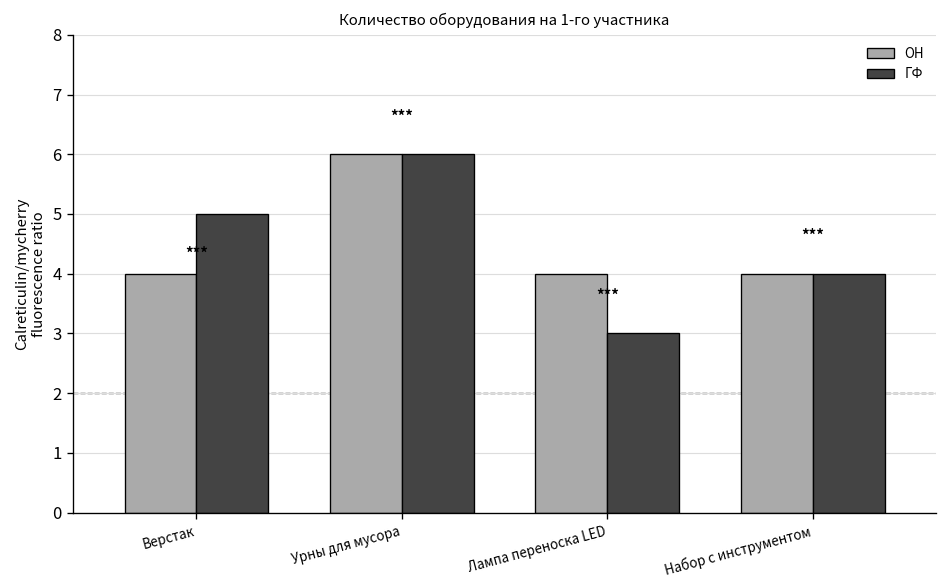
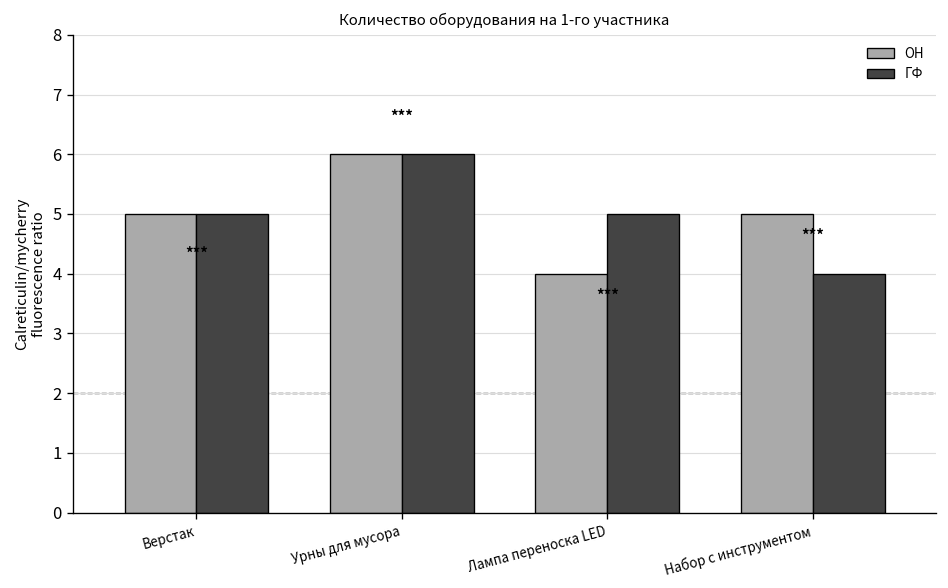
  {
    "ОН": {
-     "Верстак": 4,
+     "Верстак": 5,
      "Урны для мусора": 6,
      "Лампа переноска LED": 4,
-     "Набор с инструментом": 4
+     "Набор с инструментом": 5
    },
    "ГФ": {
      "Верстак": 5,
      "Урны для мусора": 6,
-     "Лампа переноска LED": 3,
+     "Лампа переноска LED": 5,
      "Набор с инструментом": 4
    }
  }
